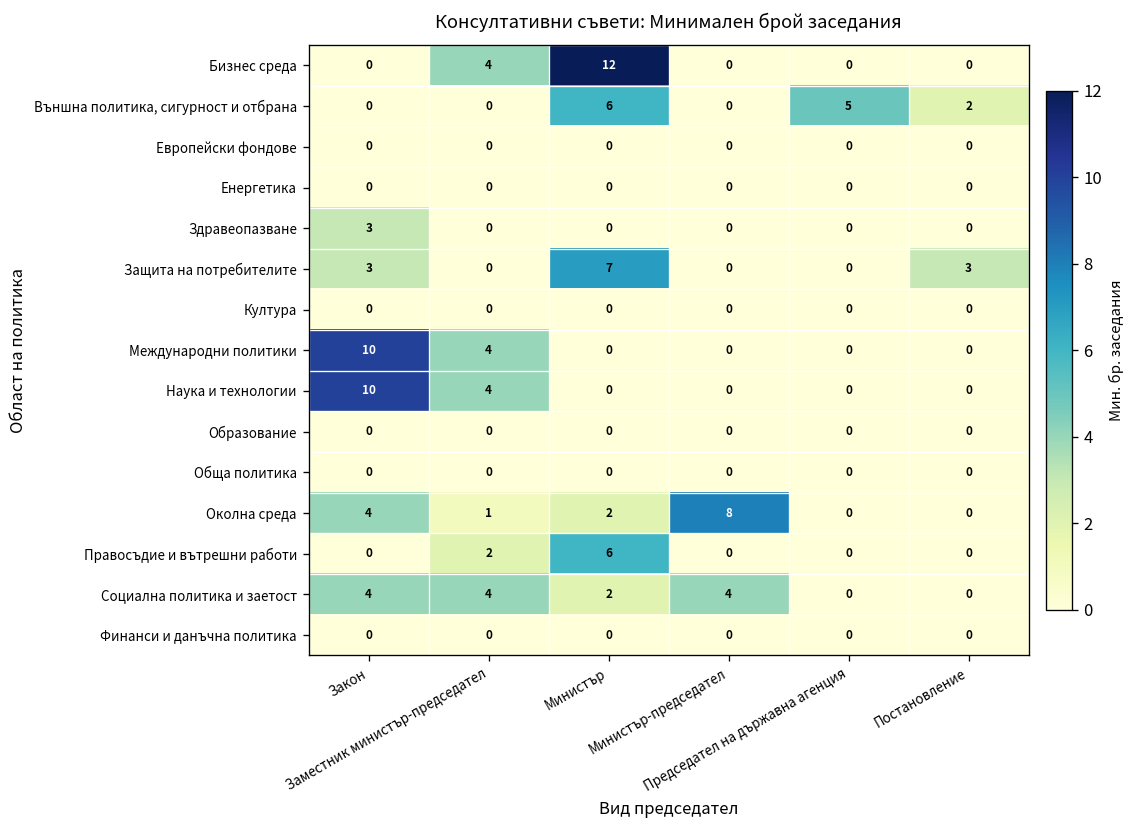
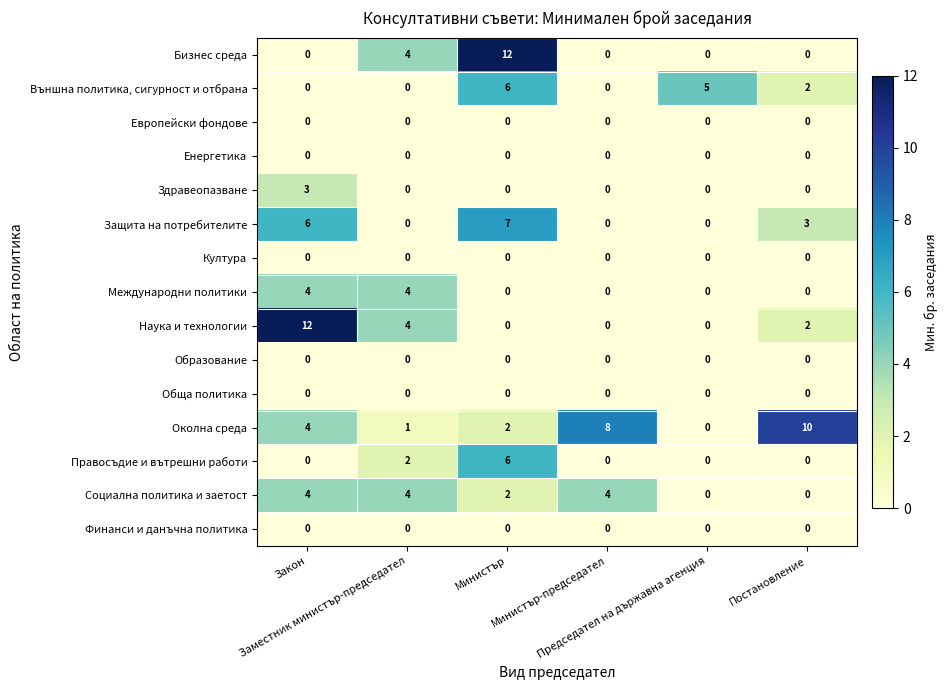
  {
    "Бизнес среда": {
      "Закон": 0,
      "Заместник министър-председател": 4,
      "Министър": 12,
      "Министър-председател": 0,
      "Председател на държавна агенция": 0,
      "Постановление": 0
    },
    "Външна политика, сигурност и отбрана": {
      "Закон": 0,
      "Заместник министър-председател": 0,
      "Министър": 6,
      "Министър-председател": 0,
      "Председател на държавна агенция": 5,
      "Постановление": 2
    },
    "Европейски фондове": {
      "Закон": 0,
      "Заместник министър-председател": 0,
      "Министър": 0,
      "Министър-председател": 0,
      "Председател на държавна агенция": 0,
      "Постановление": 0
    },
    "Енергетика": {
      "Закон": 0,
      "Заместник министър-председател": 0,
      "Министър": 0,
      "Министър-председател": 0,
      "Председател на държавна агенция": 0,
      "Постановление": 0
    },
    "Здравеопазване": {
      "Закон": 3,
      "Заместник министър-председател": 0,
      "Министър": 0,
      "Министър-председател": 0,
      "Председател на държавна агенция": 0,
      "Постановление": 0
    },
    "Защита на потребителите": {
-     "Закон": 3,
+     "Закон": 6,
      "Заместник министър-председател": 0,
      "Министър": 7,
      "Министър-председател": 0,
      "Председател на държавна агенция": 0,
      "Постановление": 3
    },
    "Култура": {
      "Закон": 0,
      "Заместник министър-председател": 0,
      "Министър": 0,
      "Министър-председател": 0,
      "Председател на държавна агенция": 0,
      "Постановление": 0
    },
    "Международни политики": {
-     "Закон": 10,
+     "Закон": 4,
      "Заместник министър-председател": 4,
      "Министър": 0,
      "Министър-председател": 0,
      "Председател на държавна агенция": 0,
      "Постановление": 0
    },
    "Наука и технологии": {
-     "Закон": 10,
+     "Закон": 12,
      "Заместник министър-председател": 4,
      "Министър": 0,
      "Министър-председател": 0,
      "Председател на държавна агенция": 0,
-     "Постановление": 0
+     "Постановление": 2
    },
    "Образование": {
      "Закон": 0,
      "Заместник министър-председател": 0,
      "Министър": 0,
      "Министър-председател": 0,
      "Председател на държавна агенция": 0,
      "Постановление": 0
    },
    "Обща политика": {
      "Закон": 0,
      "Заместник министър-председател": 0,
      "Министър": 0,
      "Министър-председател": 0,
      "Председател на държавна агенция": 0,
      "Постановление": 0
    },
    "Околна среда": {
      "Закон": 4,
      "Заместник министър-председател": 1,
      "Министър": 2,
      "Министър-председател": 8,
      "Председател на държавна агенция": 0,
-     "Постановление": 0
+     "Постановление": 10
    },
    "Правосъдие и вътрешни работи": {
      "Закон": 0,
      "Заместник министър-председател": 2,
      "Министър": 6,
      "Министър-председател": 0,
      "Председател на държавна агенция": 0,
      "Постановление": 0
    },
    "Социална политика и заетост": {
      "Закон": 4,
      "Заместник министър-председател": 4,
      "Министър": 2,
      "Министър-председател": 4,
      "Председател на държавна агенция": 0,
      "Постановление": 0
    },
    "Финанси и данъчна политика": {
      "Закон": 0,
      "Заместник министър-председател": 0,
      "Министър": 0,
      "Министър-председател": 0,
      "Председател на държавна агенция": 0,
      "Постановление": 0
    }
  }
